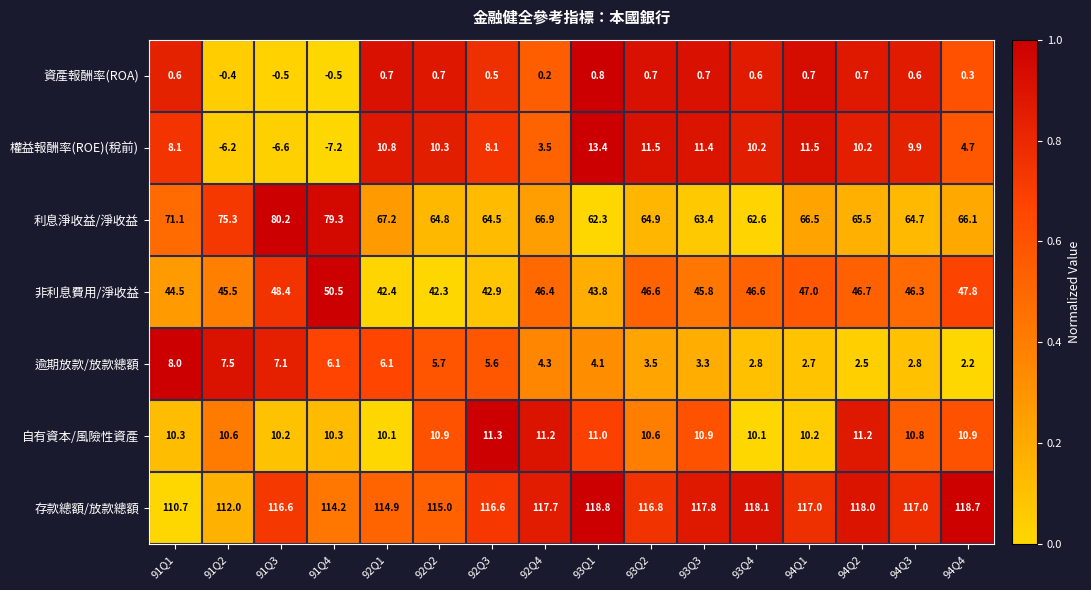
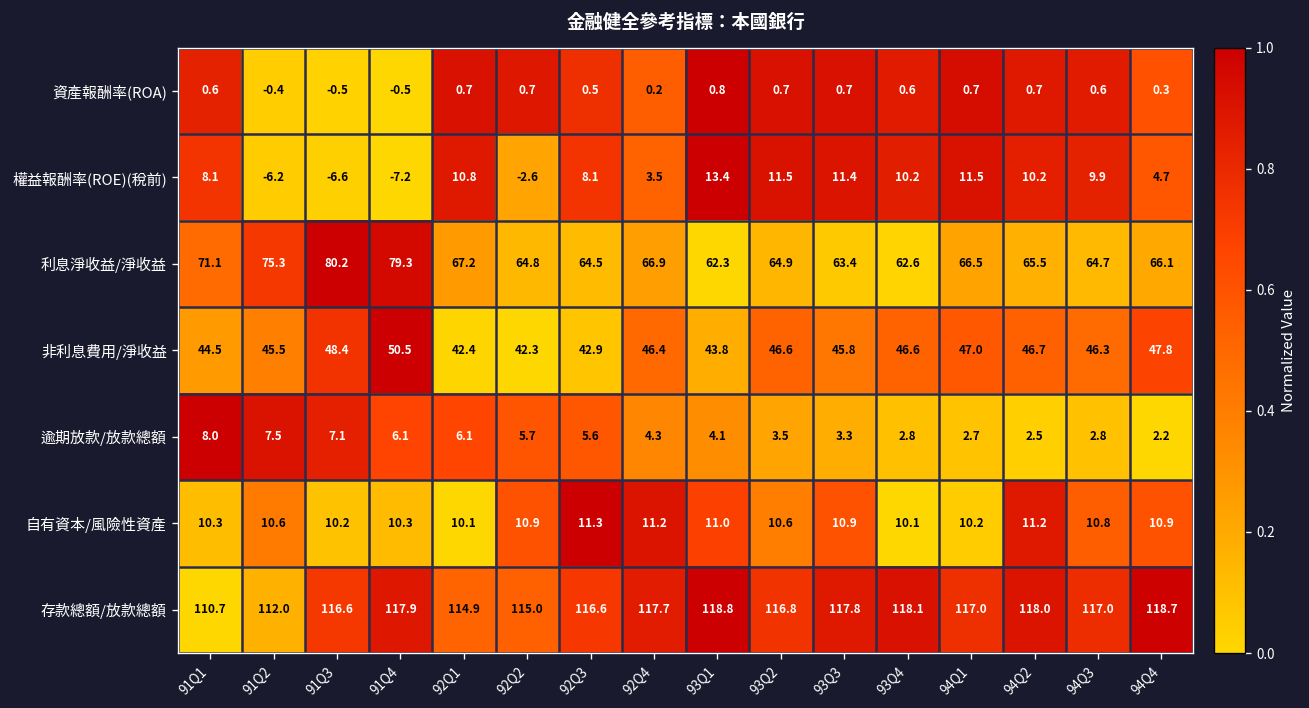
  {
    "資產報酬率(ROA)": {
      "91Q1": 0.6,
      "91Q2": -0.4,
      "91Q3": -0.5,
      "91Q4": -0.5,
      "92Q1": 0.7,
      "92Q2": 0.7,
      "92Q3": 0.5,
      "92Q4": 0.2,
      "93Q1": 0.8,
      "93Q2": 0.7,
      "93Q3": 0.7,
      "93Q4": 0.6,
      "94Q1": 0.7,
      "94Q2": 0.7,
      "94Q3": 0.6,
      "94Q4": 0.3
    },
    "權益報酬率(ROE)(稅前)": {
      "91Q1": 8.1,
      "91Q2": -6.2,
      "91Q3": -6.6,
      "91Q4": -7.2,
      "92Q1": 10.8,
-     "92Q2": 10.3,
+     "92Q2": -2.6,
      "92Q3": 8.1,
      "92Q4": 3.5,
      "93Q1": 13.4,
      "93Q2": 11.5,
      "93Q3": 11.4,
      "93Q4": 10.2,
      "94Q1": 11.5,
      "94Q2": 10.2,
      "94Q3": 9.9,
      "94Q4": 4.7
    },
    "利息淨收益/淨收益": {
      "91Q1": 71.1,
      "91Q2": 75.3,
      "91Q3": 80.2,
      "91Q4": 79.3,
      "92Q1": 67.2,
      "92Q2": 64.8,
      "92Q3": 64.5,
      "92Q4": 66.9,
      "93Q1": 62.3,
      "93Q2": 64.9,
      "93Q3": 63.4,
      "93Q4": 62.6,
      "94Q1": 66.5,
      "94Q2": 65.5,
      "94Q3": 64.7,
      "94Q4": 66.1
    },
    "非利息費用/淨收益": {
      "91Q1": 44.5,
      "91Q2": 45.5,
      "91Q3": 48.4,
      "91Q4": 50.5,
      "92Q1": 42.4,
      "92Q2": 42.3,
      "92Q3": 42.9,
      "92Q4": 46.4,
      "93Q1": 43.8,
      "93Q2": 46.6,
      "93Q3": 45.8,
      "93Q4": 46.6,
      "94Q1": 47.0,
      "94Q2": 46.7,
      "94Q3": 46.3,
      "94Q4": 47.8
    },
    "逾期放款/放款總額": {
      "91Q1": 8.0,
      "91Q2": 7.5,
      "91Q3": 7.1,
      "91Q4": 6.1,
      "92Q1": 6.1,
      "92Q2": 5.7,
      "92Q3": 5.6,
      "92Q4": 4.3,
      "93Q1": 4.1,
      "93Q2": 3.5,
      "93Q3": 3.3,
      "93Q4": 2.8,
      "94Q1": 2.7,
      "94Q2": 2.5,
      "94Q3": 2.8,
      "94Q4": 2.2
    },
    "自有資本/風險性資產": {
      "91Q1": 10.3,
      "91Q2": 10.6,
      "91Q3": 10.2,
      "91Q4": 10.3,
      "92Q1": 10.1,
      "92Q2": 10.9,
      "92Q3": 11.3,
      "92Q4": 11.2,
      "93Q1": 11.0,
      "93Q2": 10.6,
      "93Q3": 10.9,
      "93Q4": 10.1,
      "94Q1": 10.2,
      "94Q2": 11.2,
      "94Q3": 10.8,
      "94Q4": 10.9
    },
    "存款總額/放款總額": {
      "91Q1": 110.7,
      "91Q2": 112.0,
      "91Q3": 116.6,
-     "91Q4": 114.2,
+     "91Q4": 117.9,
      "92Q1": 114.9,
      "92Q2": 115.0,
      "92Q3": 116.6,
      "92Q4": 117.7,
      "93Q1": 118.8,
      "93Q2": 116.8,
      "93Q3": 117.8,
      "93Q4": 118.1,
      "94Q1": 117.0,
      "94Q2": 118.0,
      "94Q3": 117.0,
      "94Q4": 118.7
    }
  }
